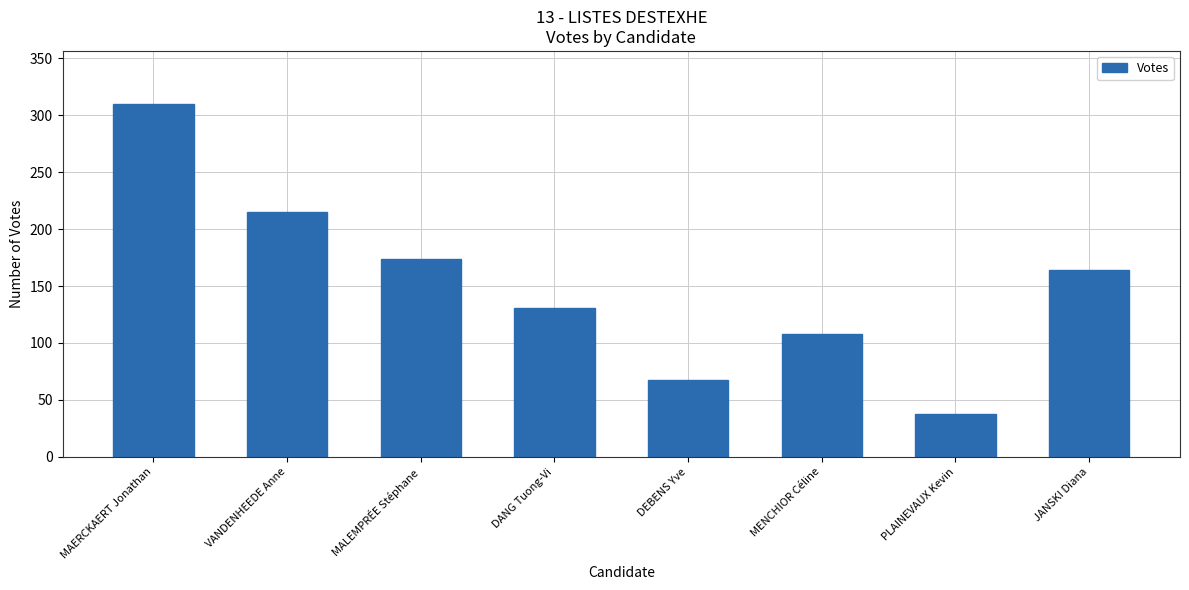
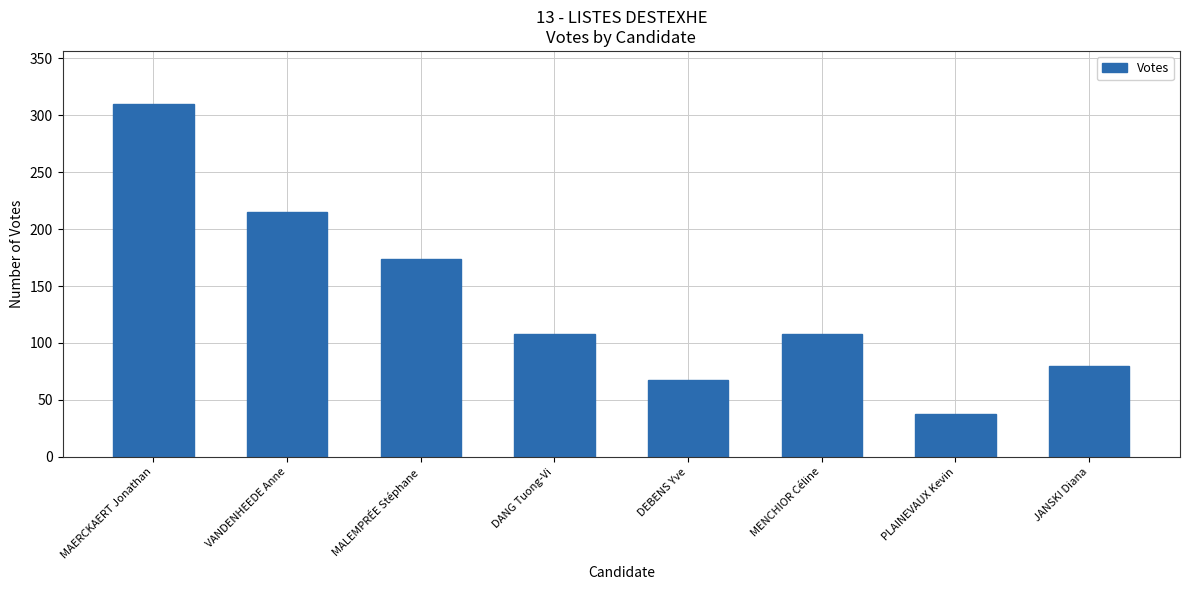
  {
    "MAERCKAERT Jonathan": 310,
    "VANDENHEEDE Anne": 215,
    "MALEMPRÉE Stéphane": 174,
-   "DANG Tuong-Vi": 131,
+   "DANG Tuong-Vi": 108,
    "DEBENS Yve": 67,
    "MENCHIOR Céline": 108,
    "PLAINEVAUX Kevin": 38,
-   "JANSKI Diana": 164
+   "JANSKI Diana": 80
  }
